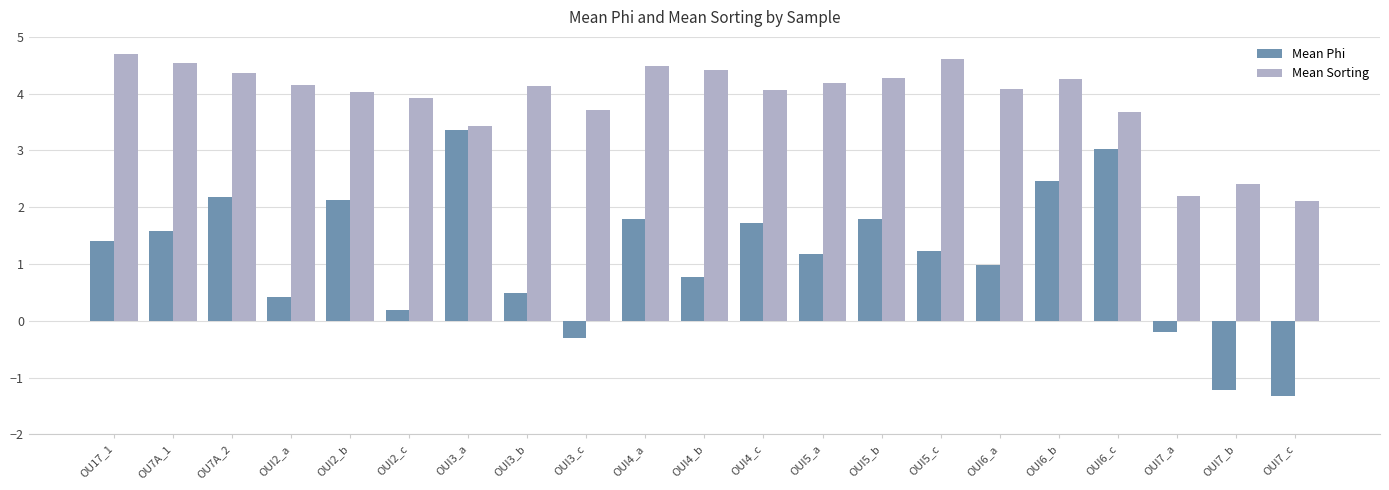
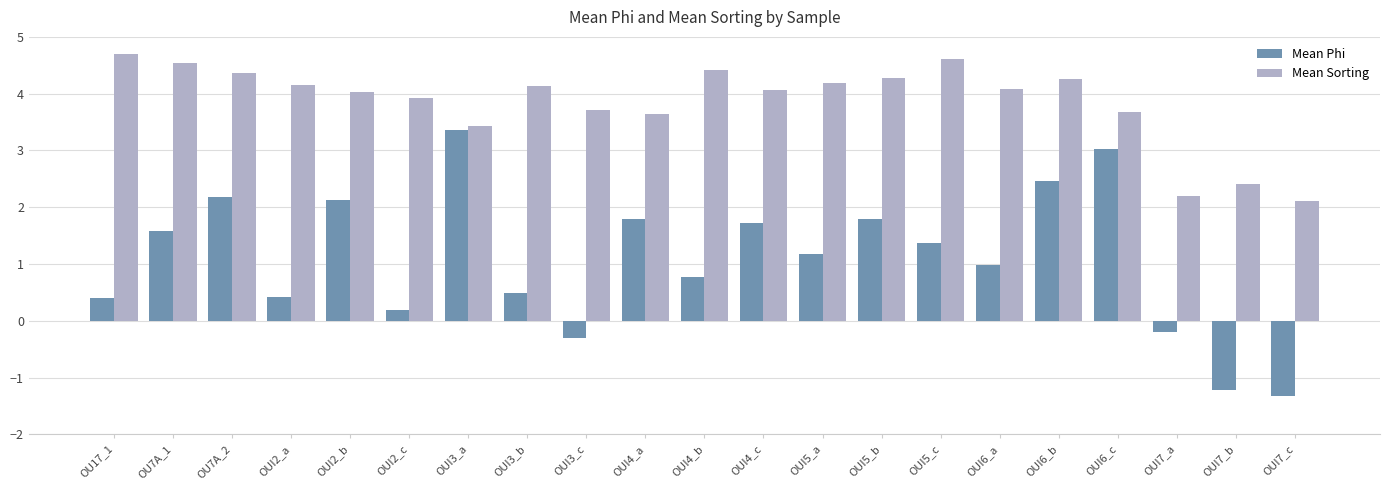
  {
    "Mean Phi": {
-     "OU17_1": 1.4,
+     "OU17_1": 0.4,
      "OU7A_1": 1.6,
      "OU7A_2": 2.2,
      "OUI2_a": 0.4,
      "OUI2_b": 2.1,
      "OUI2_c": 0.2,
      "OUI3_a": 3.4,
      "OUI3_b": 0.5,
      "OUI3_c": -0.3,
      "OUI4_a": 1.8,
      "OUI4_b": 0.8,
      "OUI4_c": 1.7,
      "OUI5_a": 1.2,
      "OUI5_b": 1.8,
-     "OUI5_c": 1.2,
+     "OUI5_c": 1.4,
      "OUI6_a": 1.0,
      "OUI6_b": 2.5,
      "OUI6_c": 3.0,
      "OUI7_a": -0.2,
      "OUI7_b": -1.2,
      "OUI7_c": -1.3
    },
    "Mean Sorting": {
      "OU17_1": 4.7,
      "OU7A_1": 4.5,
      "OU7A_2": 4.4,
      "OUI2_a": 4.2,
      "OUI2_b": 4.0,
      "OUI2_c": 3.9,
      "OUI3_a": 3.4,
      "OUI3_b": 4.1,
      "OUI3_c": 3.7,
-     "OUI4_a": 4.5,
+     "OUI4_a": 3.6,
      "OUI4_b": 4.4,
      "OUI4_c": 4.1,
      "OUI5_a": 4.2,
      "OUI5_b": 4.3,
      "OUI5_c": 4.6,
      "OUI6_a": 4.1,
      "OUI6_b": 4.3,
      "OUI6_c": 3.7,
      "OUI7_a": 2.2,
      "OUI7_b": 2.4,
      "OUI7_c": 2.1
    }
  }
